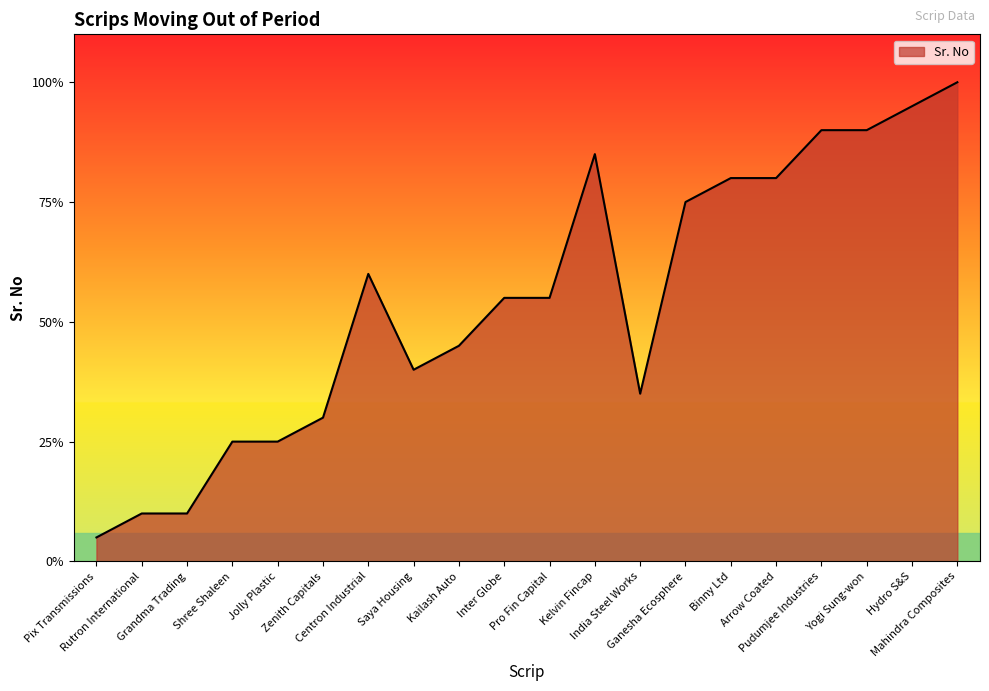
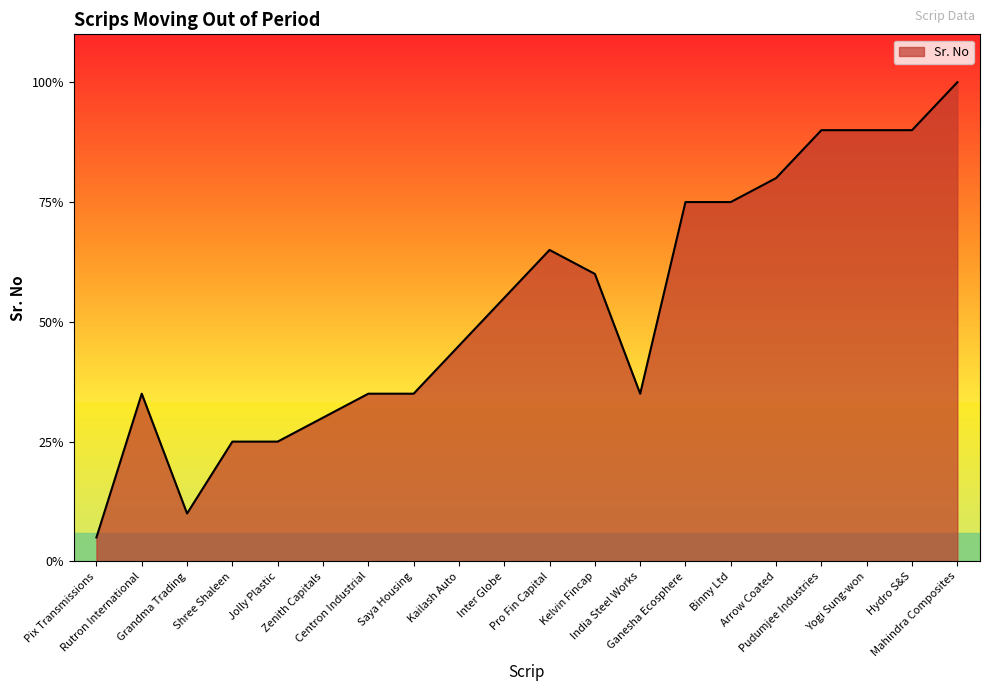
  {
-   "Rutron International": "10%",
+   "Rutron International": "35%",
    "Grandma Trading": "10%",
    "Shree Shaleen": "25%",
    "Jolly Plastic": "25%",
    "Zenith Capitals": "30%",
-   "Centron Industrial": "60%",
-   "Saya Housing": "40%",
+   "Centron Industrial": "35%",
+   "Saya Housing": "35%",
    "Kailash Auto": "45%",
    "Inter Globe": "55%",
-   "Pro Fin Capital": "55%",
-   "Kelvin Fincap": "85%",
+   "Pro Fin Capital": "65%",
+   "Kelvin Fincap": "60%",
    "India Steel Works": "35%",
    "Ganesha Ecosphere": "75%",
-   "Binny Ltd": "80%",
+   "Binny Ltd": "75%",
    "Arrow Coated": "80%",
    "Pudumjee Industries": "90%",
    "Yogi Sung-won": "90%",
-   "Hydro S&S": "95%",
+   "Hydro S&S": "90%",
    "Mahindra Composites": "100%"
  }
